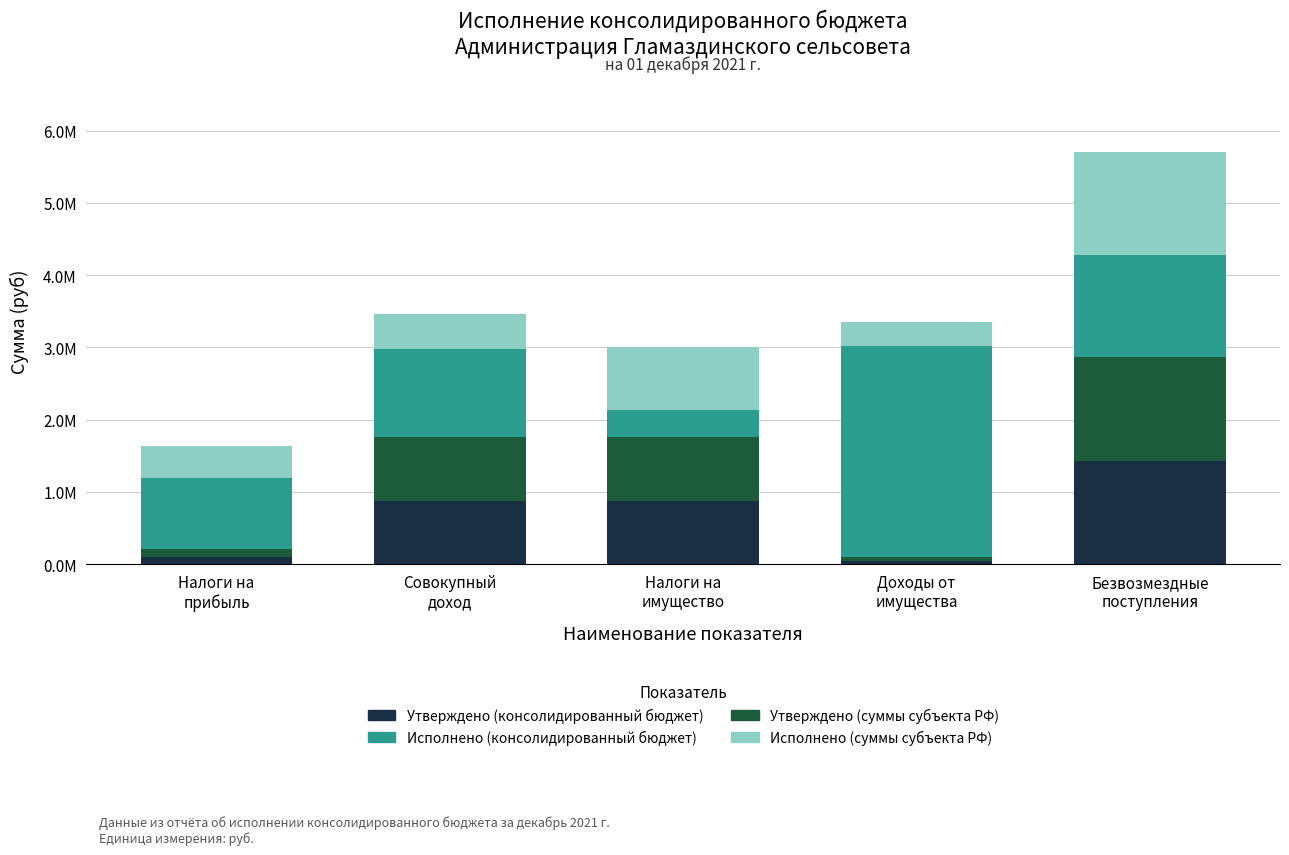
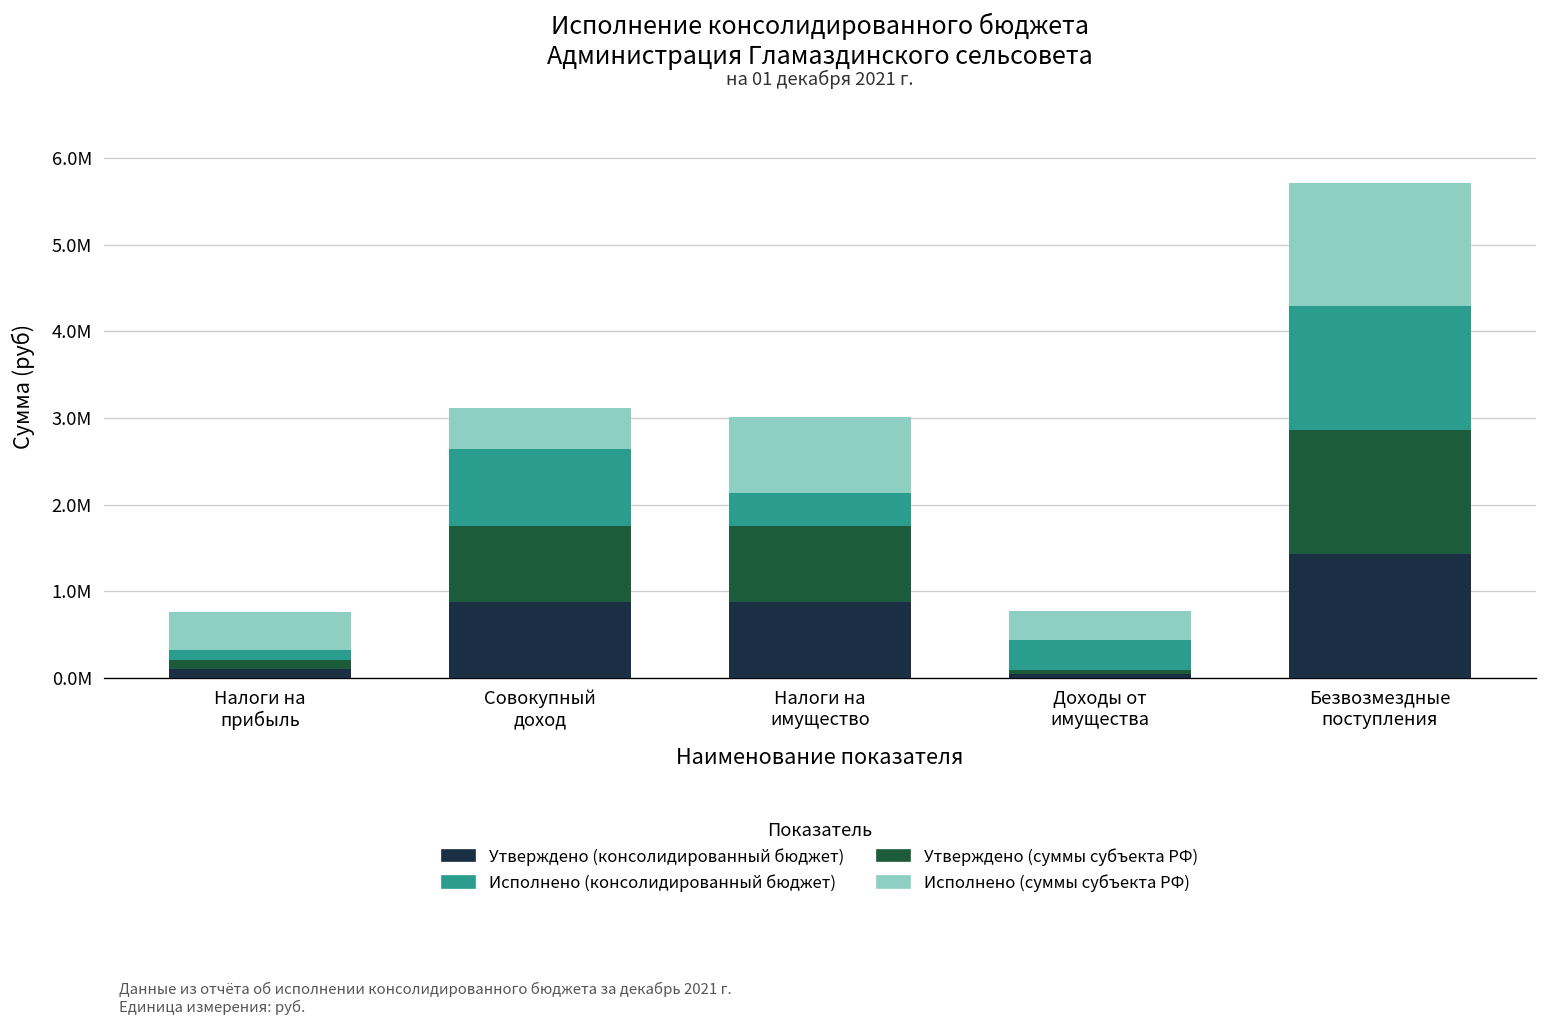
  {
    "Исполнено (консолидированный бюджет)": {
-     "Налоги на прибыль": 1000000,
-     "Совокупный доход": 1200000,
+     "Налоги на прибыль": 100000,
+     "Совокупный доход": 900000,
      "Налоги на имущество": 400000,
-     "Доходы от имущества": 2900000,
+     "Доходы от имущества": 300000,
      "Безвозмездные поступления": 1400000
    },
    "Исполнено (суммы субъекта РФ)": {
      "Налоги на прибыль": 400000,
      "Совокупный доход": 500000,
      "Налоги на имущество": 900000,
      "Доходы от имущества": 300000,
      "Безвозмездные поступления": 1400000
    }
  }
